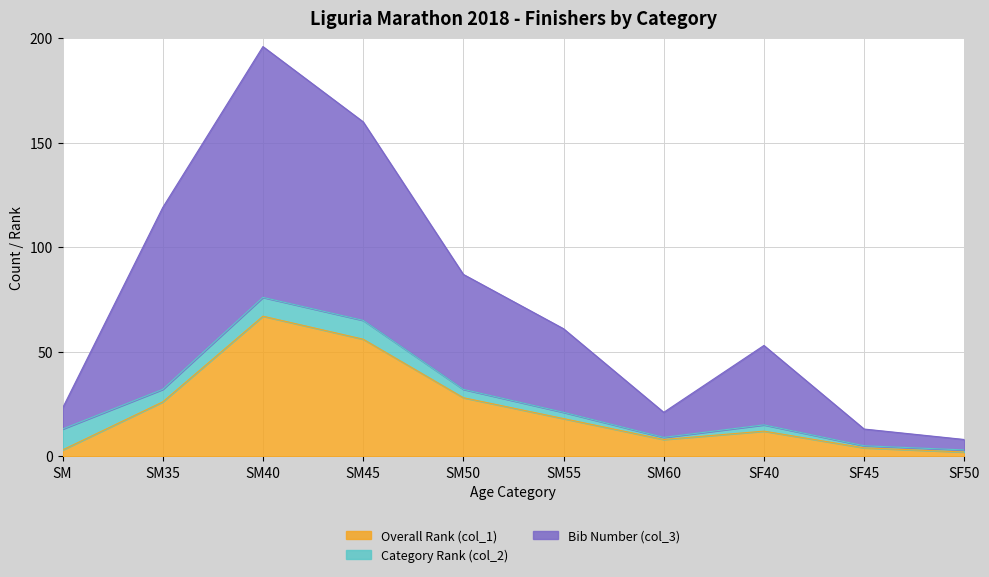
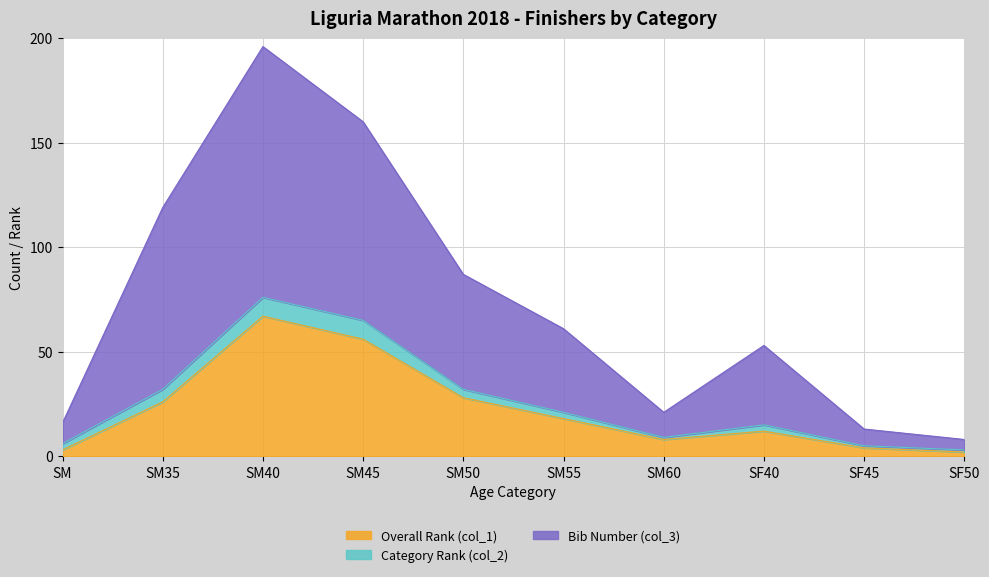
  {
    "Overall Rank (col_1)": {
      "SM": 3,
      "SM35": 26,
      "SM40": 67,
      "SM45": 56,
      "SM50": 28,
      "SM55": 18,
      "SF40": 12
    },
    "Category Rank (col_2)": {
-     "SM": 10,
+     "SM": 3,
      "SM35": 6,
      "SM40": 9,
      "SM45": 9,
      "SM50": 4,
      "SM55": 3,
      "SF40": 3
    },
    "Bib Number (col_3)": {
      "SM": 10,
      "SM35": 87,
      "SM40": 120,
      "SM45": 95,
      "SM50": 55,
      "SM55": 40,
      "SM60": 12,
      "SF40": 38,
      "SF45": 8,
      "SF50": 5
    }
  }
